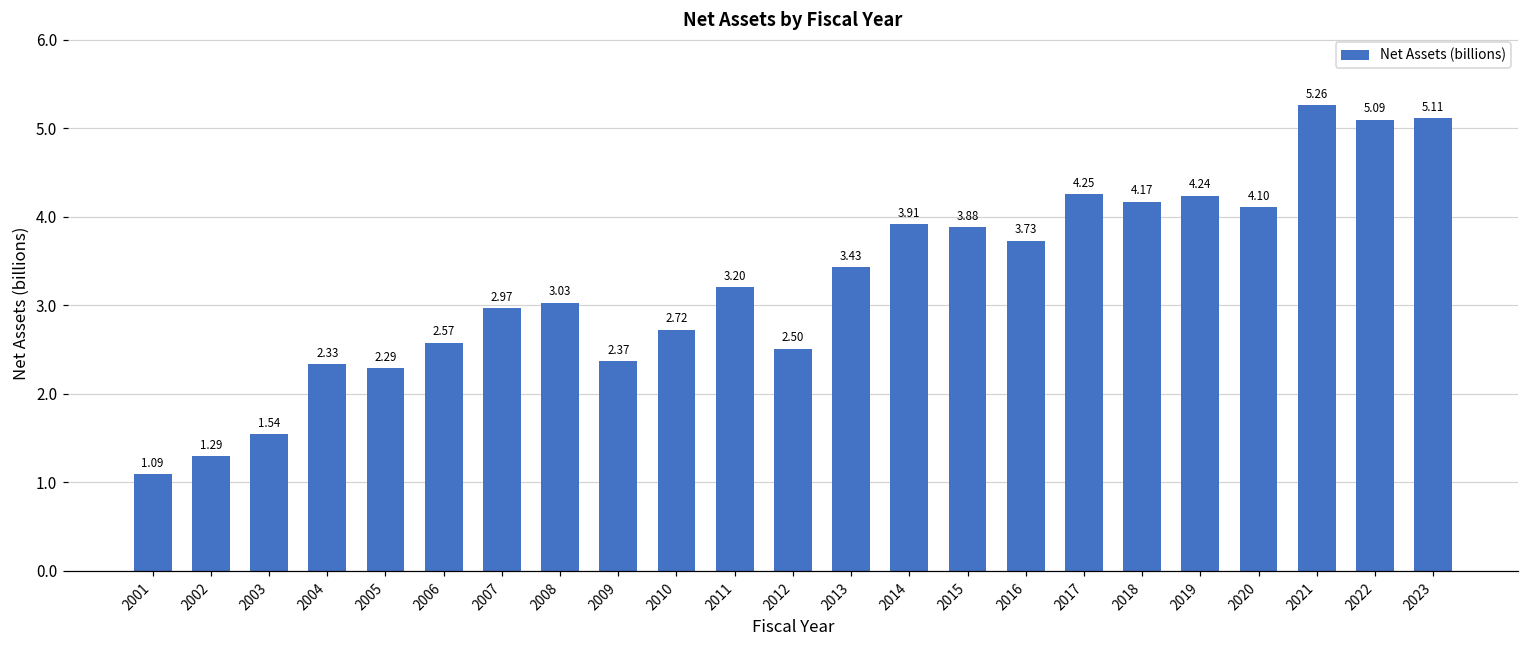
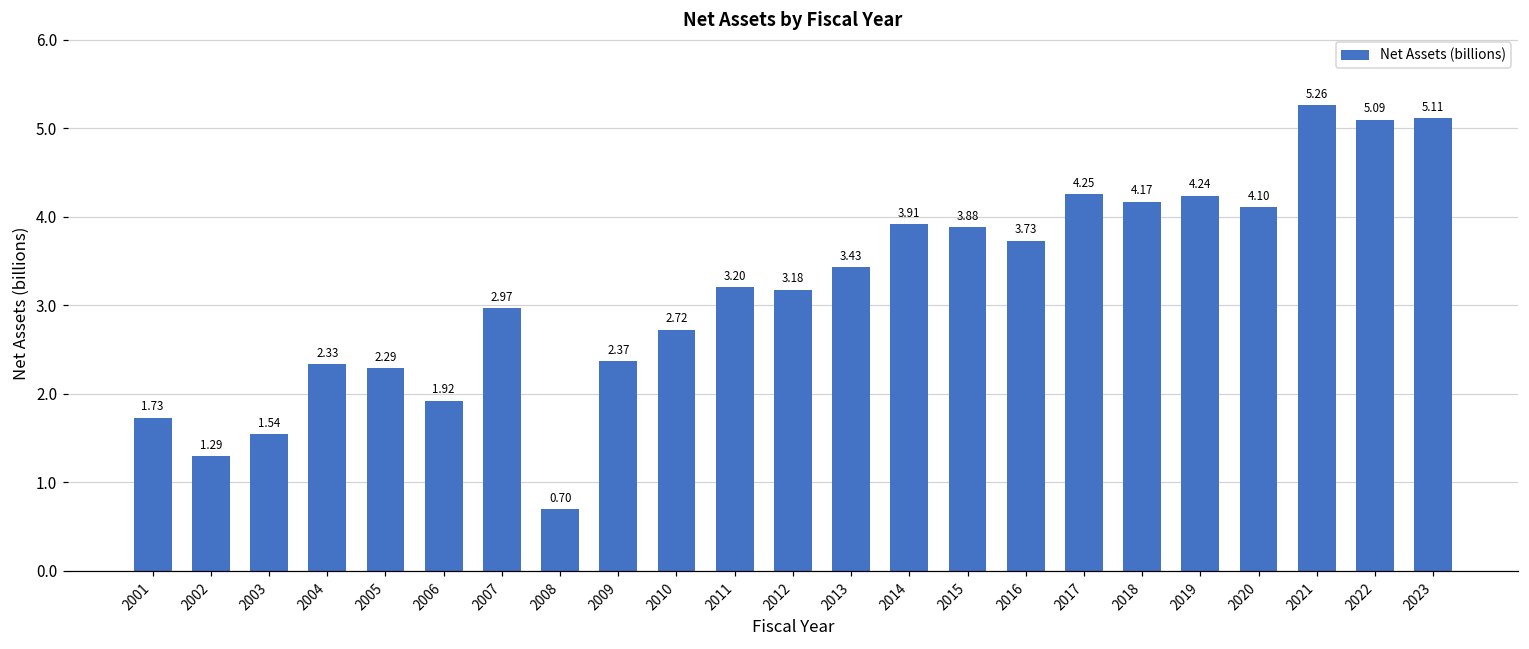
  {
-   "2001": 1.09,
+   "2001": 1.73,
    "2002": 1.29,
    "2003": 1.54,
    "2004": 2.33,
    "2005": 2.29,
-   "2006": 2.57,
+   "2006": 1.92,
    "2007": 2.97,
-   "2008": 3.03,
+   "2008": 0.70,
    "2009": 2.37,
    "2010": 2.72,
    "2011": 3.20,
-   "2012": 2.50,
+   "2012": 3.18,
    "2013": 3.43,
    "2014": 3.91,
    "2015": 3.88,
    "2016": 3.73,
    "2017": 4.25,
    "2018": 4.17,
    "2019": 4.24,
    "2020": 4.10,
    "2021": 5.26,
    "2022": 5.09,
    "2023": 5.11
  }
